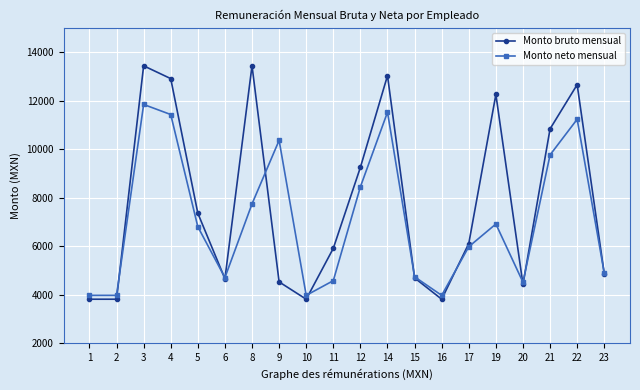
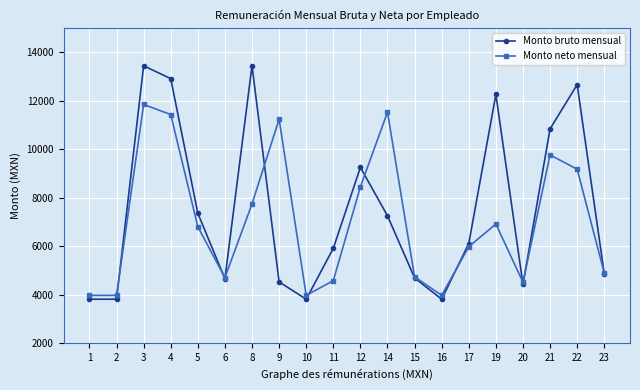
  {
    "Monto bruto mensual": {
      "1": 3800,
      "2": 3800,
      "3": 13400,
      "4": 12900,
      "5": 7400,
      "8": 13400,
      "9": 4500,
      "10": 3800,
      "11": 5900,
      "12": 9200,
-     "14": 13000,
+     "14": 7200,
      "16": 3800,
      "17": 6100,
      "19": 12200,
      "21": 10800,
      "22": 12700
    },
    "Monto neto mensual": {
      "1": 4000,
      "2": 4000,
      "3": 11800,
      "4": 11400,
      "5": 6800,
      "8": 7700,
-     "9": 10400,
+     "9": 11200,
      "10": 4000,
      "11": 4600,
      "12": 8400,
      "14": 11500,
      "16": 4000,
      "17": 6000,
      "19": 6900,
      "21": 9800,
-     "22": 11200
+     "22": 9200
    }
  }
